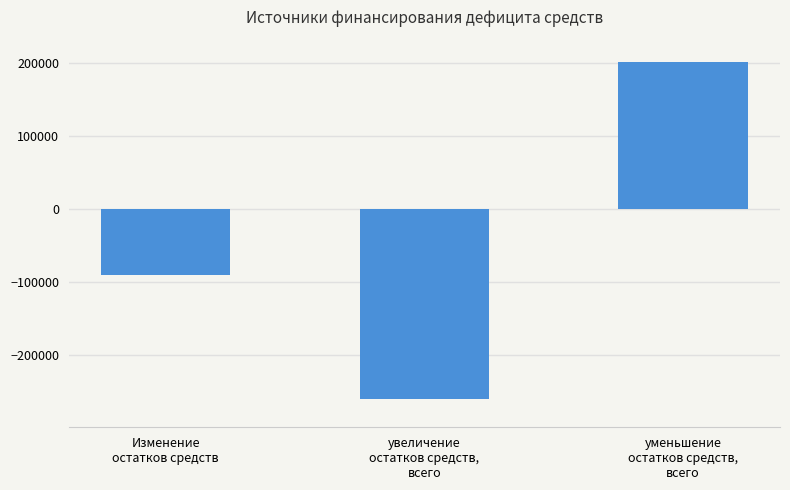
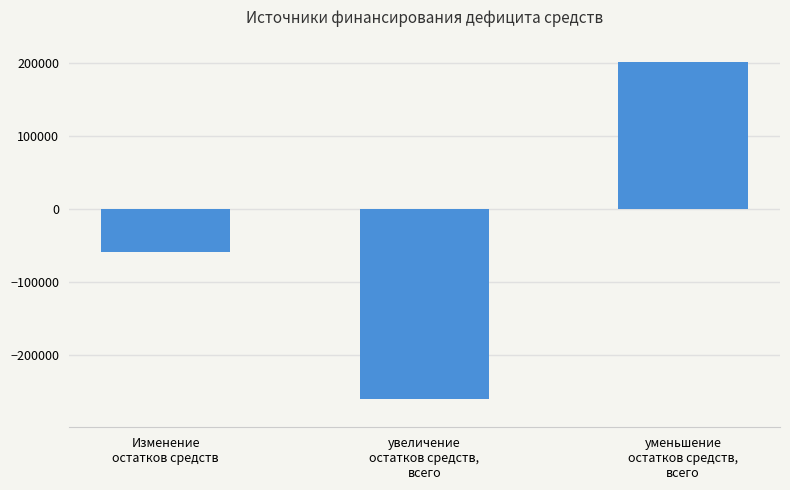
  {
-   "Изменение остатков средств": -90000,
+   "Изменение остатков средств": -60000,
    "увеличение остатков средств, всего": -260000,
    "уменьшение остатков средств, всего": 200000
  }
